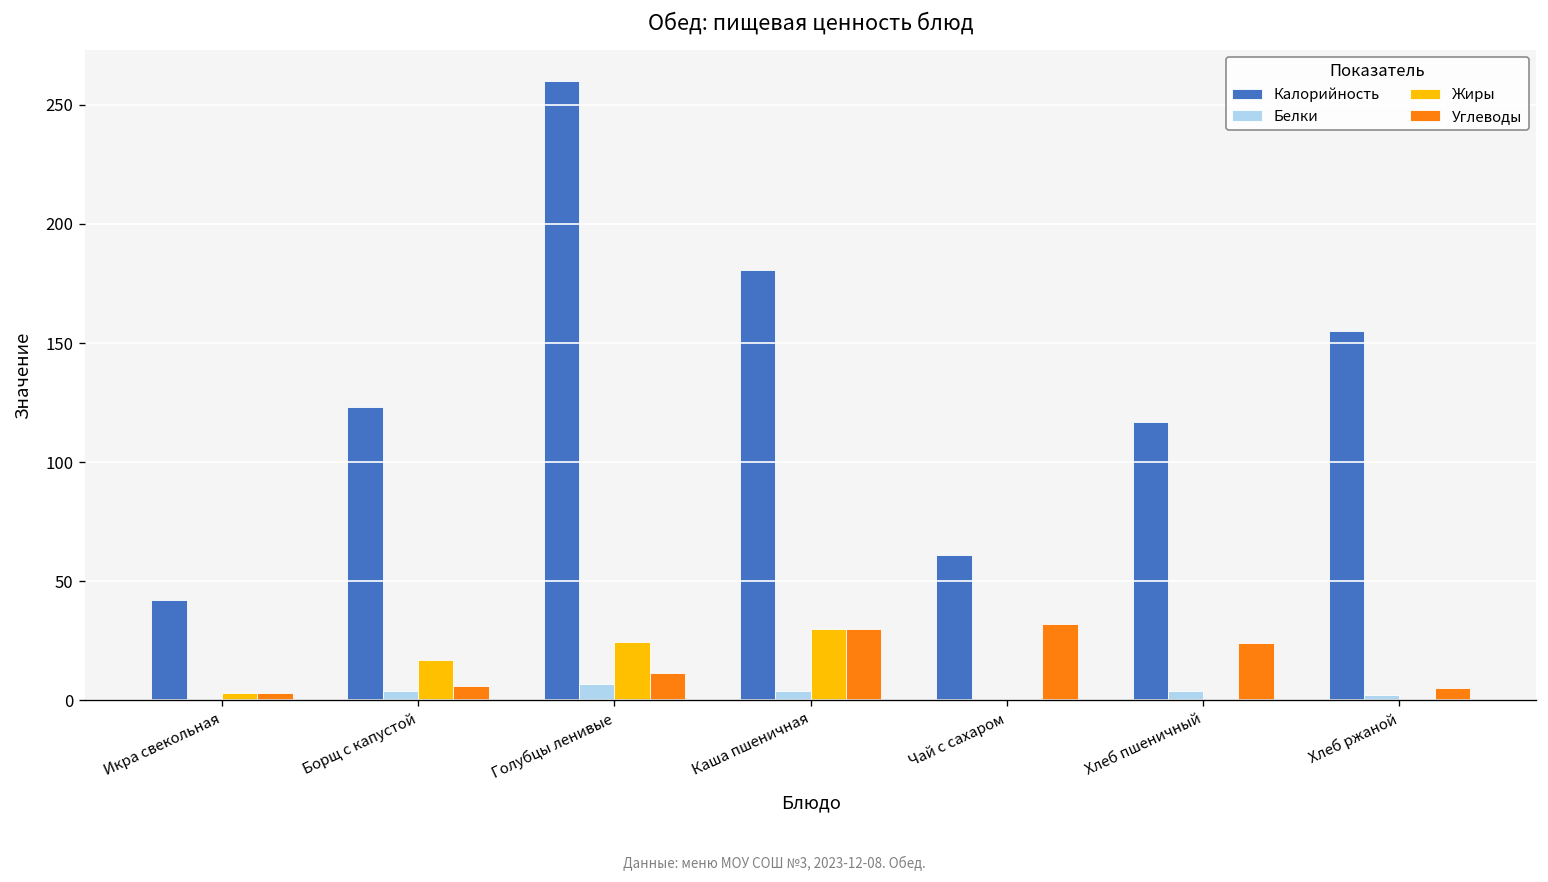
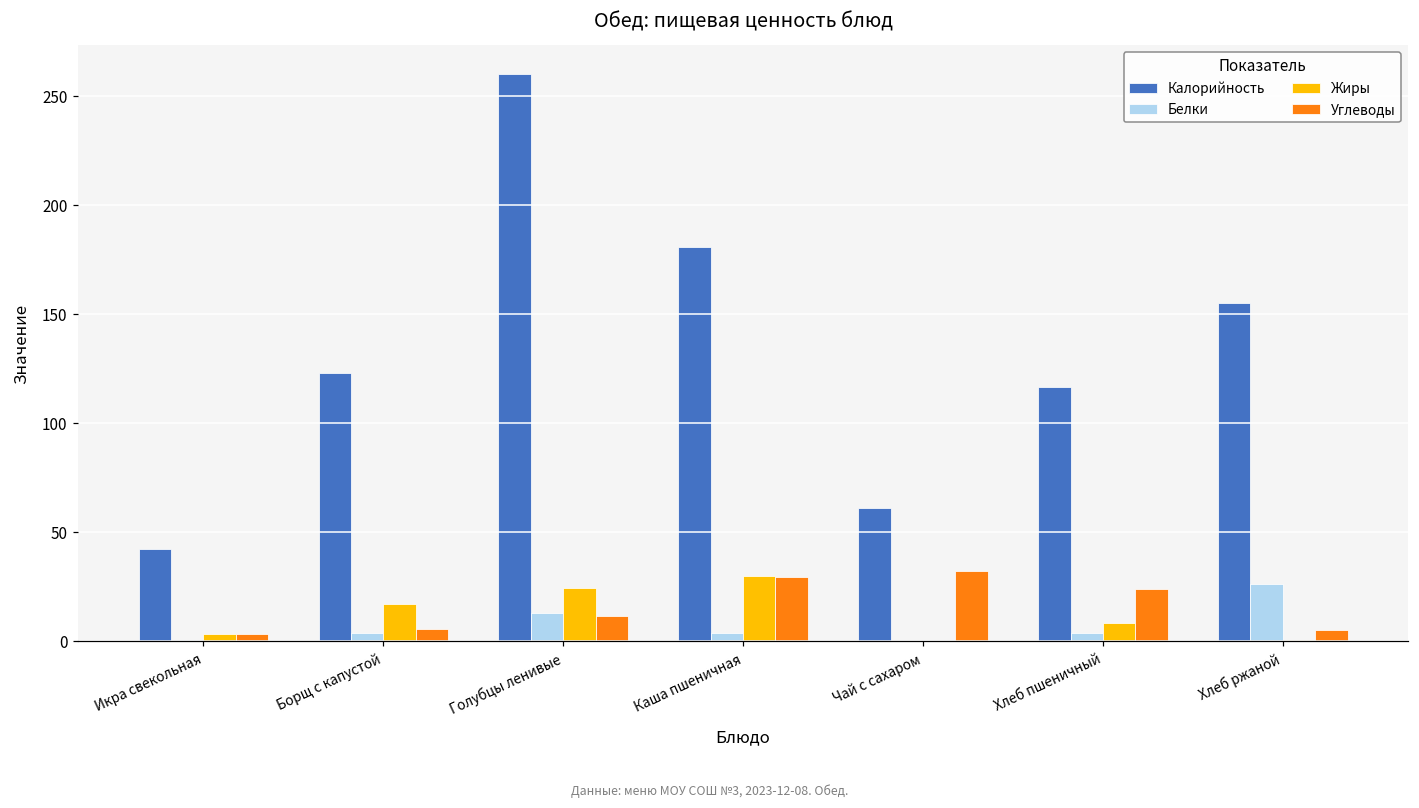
  {
    "Калорийность": {
      "Икра свекольная": 42,
      "Борщ с капустой": 123,
      "Голубцы ленивые": 260,
      "Каша пшеничная": 181,
      "Чай с сахаром": 61,
      "Хлеб пшеничный": 117,
      "Хлеб ржаной": 155
    },
    "Белки": {
      "Борщ с капустой": 4,
-     "Голубцы ленивые": 7,
+     "Голубцы ленивые": 13,
      "Каша пшеничная": 4,
      "Хлеб пшеничный": 4,
-     "Хлеб ржаной": 2
+     "Хлеб ржаной": 26
    },
    "Жиры": {
      "Икра свекольная": 3,
      "Борщ с капустой": 17,
      "Голубцы ленивые": 24,
      "Каша пшеничная": 30,
-     "Хлеб пшеничный": 1
+     "Хлеб пшеничный": 9
    },
    "Углеводы": {
      "Икра свекольная": 3,
      "Борщ с капустой": 6,
      "Голубцы ленивые": 11,
      "Каша пшеничная": 30,
      "Чай с сахаром": 32,
      "Хлеб пшеничный": 24,
      "Хлеб ржаной": 5
    }
  }
